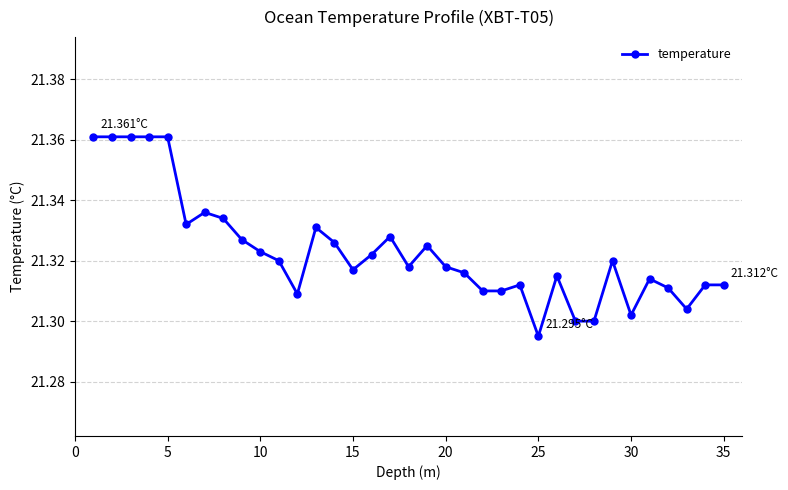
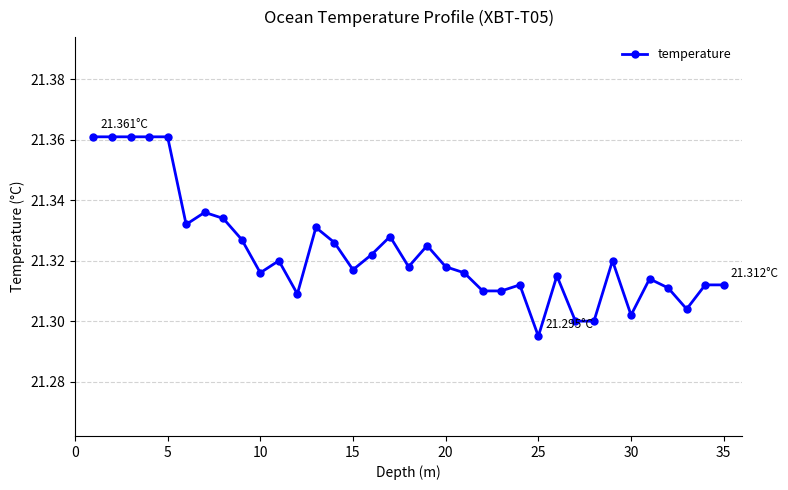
  {
    "5": 21.361,
-   "10": 21.323,
+   "10": 21.316,
    "15": 21.317,
    "20": 21.318,
    "30": 21.302
  }
